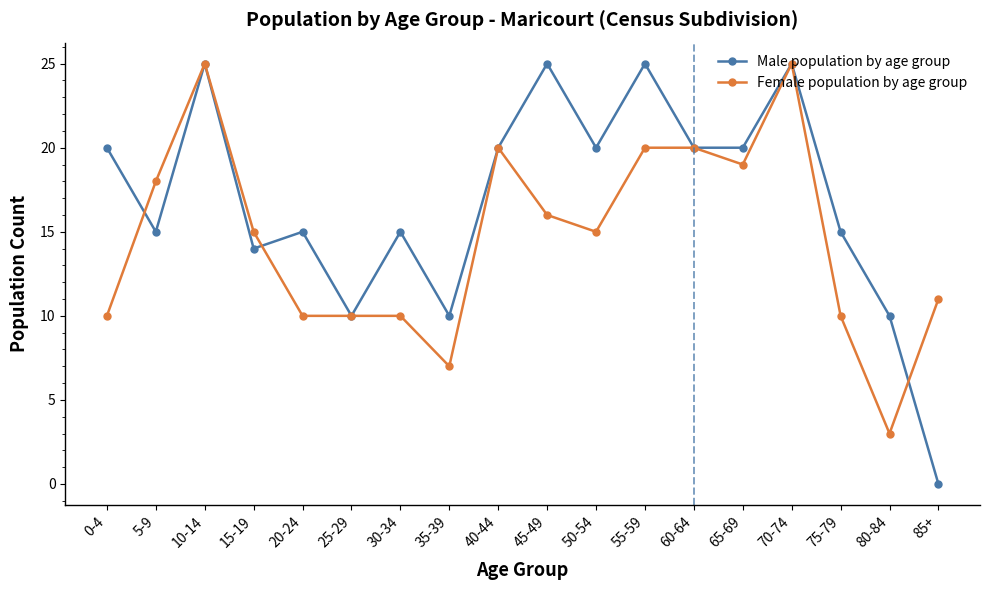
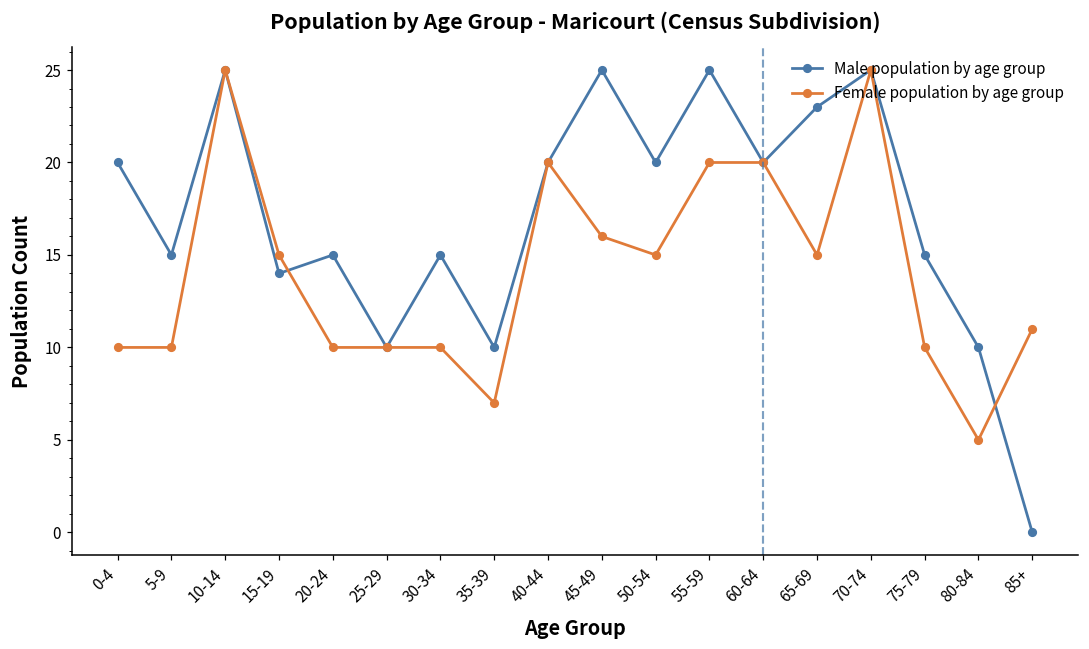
  {
    "Male population by age group": {
      "0-4": 20,
      "5-9": 15,
      "15-19": 14,
      "20-24": 15,
      "30-34": 15,
      "35-39": 10,
      "45-49": 25,
      "50-54": 20,
      "55-59": 25,
-     "65-69": 20,
+     "65-69": 23,
      "75-79": 15,
      "80-84": 10,
      "85+": 0
    },
    "Female population by age group": {
      "0-4": 10,
-     "5-9": 18,
+     "5-9": 10,
      "15-19": 15,
      "20-24": 10,
      "30-34": 10,
      "35-39": 7,
      "45-49": 16,
      "50-54": 15,
      "55-59": 20,
-     "65-69": 19,
+     "65-69": 15,
      "75-79": 10,
-     "80-84": 3,
+     "80-84": 5,
      "85+": 11
    }
  }
